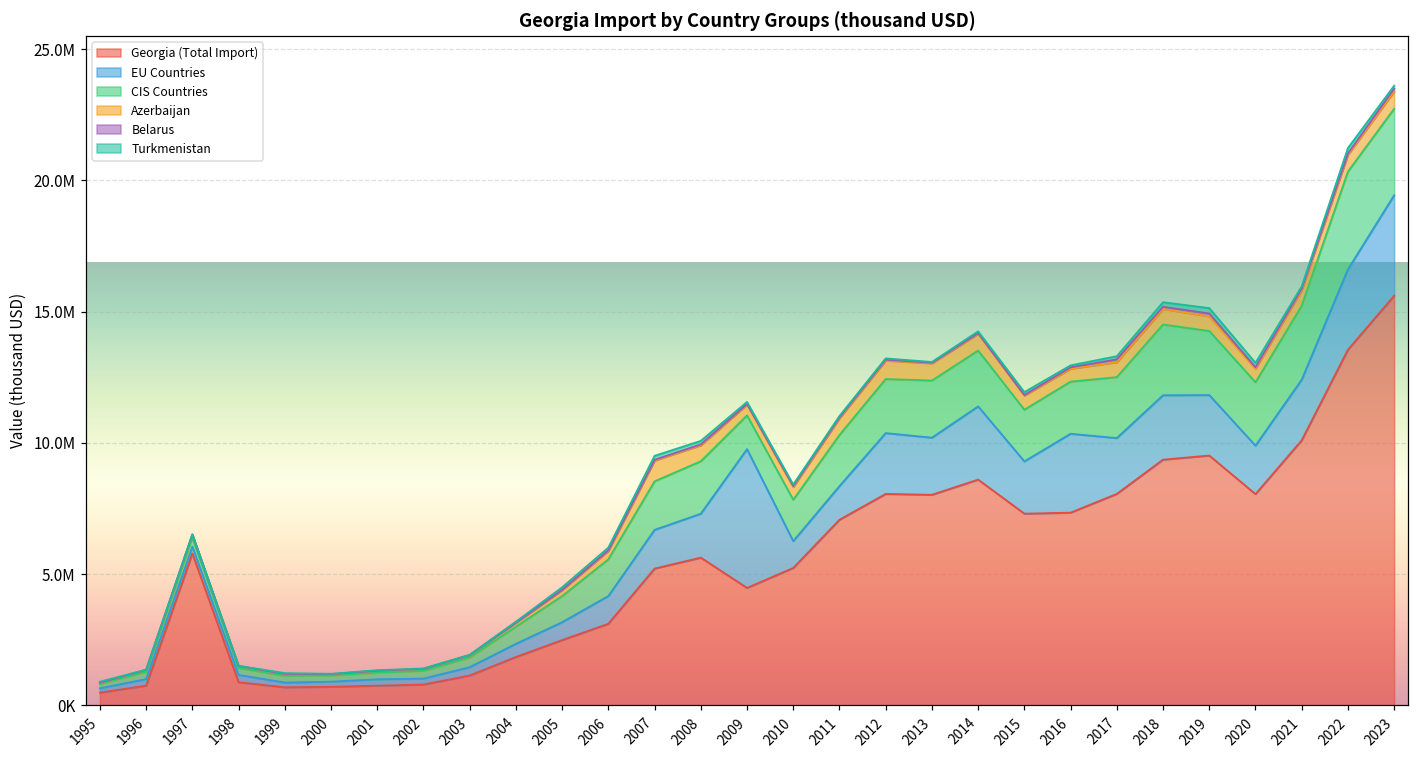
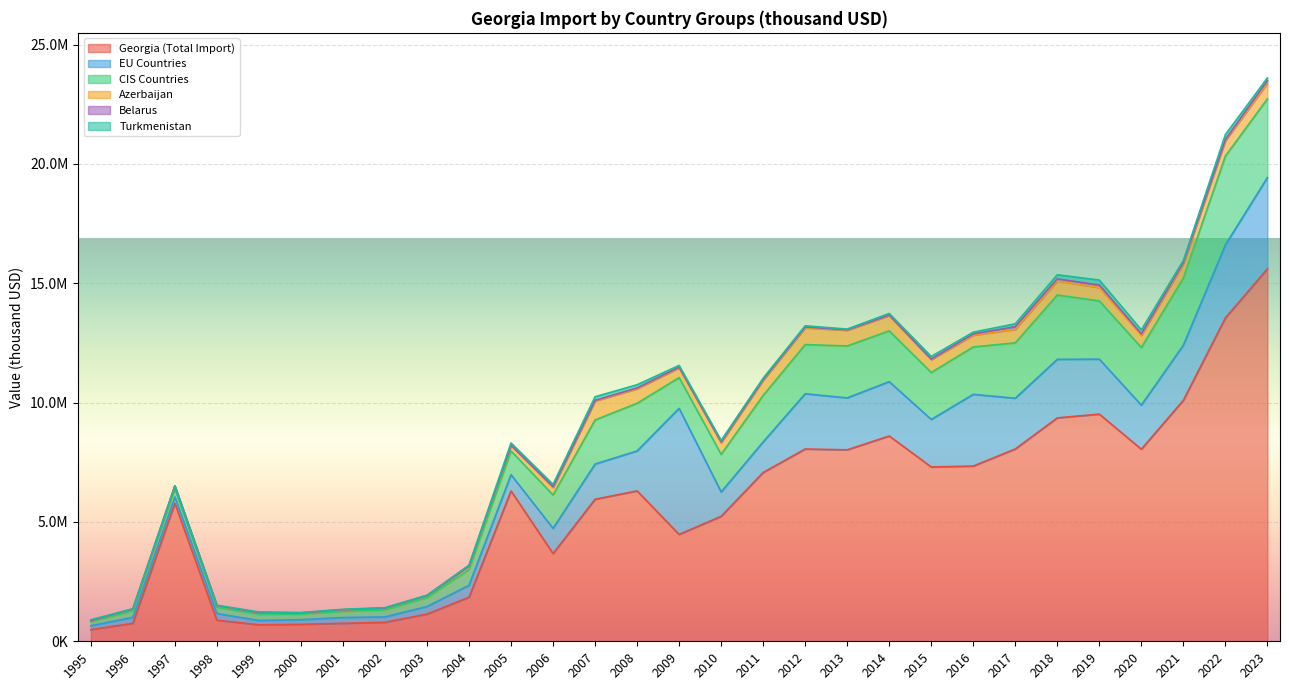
  {
    "Georgia (Total Import)": {
      "1995": 500000,
      "1996": 800000,
      "1997": 5800000,
      "1998": 900000,
      "1999": 700000,
      "2000": 700000,
      "2001": 800000,
      "2002": 800000,
      "2003": 1100000,
      "2004": 1800000,
-     "2005": 2500000,
-     "2006": 3100000,
-     "2007": 5200000,
-     "2008": 5600000,
+     "2005": 6300000,
+     "2006": 3700000,
+     "2007": 6000000,
+     "2008": 6300000,
      "2009": 4500000,
      "2010": 5200000,
      "2011": 7100000,
      "2012": 8100000,
      "2013": 8000000,
      "2014": 8600000,
      "2015": 7300000,
      "2016": 7300000,
      "2017": 8100000,
      "2018": 9400000,
      "2019": 9500000,
      "2020": 8000000,
      "2021": 10100000,
      "2022": 13500000,
      "2023": 15600000
    },
    "EU Countries": {
      "1995": 200000,
      "1996": 300000,
      "1997": 300000,
      "1998": 300000,
      "1999": 200000,
      "2000": 200000,
      "2001": 200000,
      "2002": 200000,
      "2003": 300000,
      "2004": 500000,
      "2005": 700000,
      "2006": 1100000,
      "2007": 1500000,
      "2008": 1700000,
      "2009": 5300000,
      "2010": 1000000,
      "2011": 1300000,
      "2012": 2300000,
      "2013": 2200000,
-     "2014": 2800000,
+     "2014": 2300000,
      "2015": 2000000,
      "2016": 3000000,
      "2017": 2100000,
      "2018": 2500000,
      "2019": 2300000,
      "2020": 1800000,
      "2021": 2300000,
      "2022": 3100000,
      "2023": 3800000
    },
    "Azerbaijan": {
      "2017": 600000,
      "2019": 600000,
      "2023": 700000
    },
    "Belarus": {
      "2017": 100000,
      "2019": 100000,
      "2023": 100000
    }
  }
